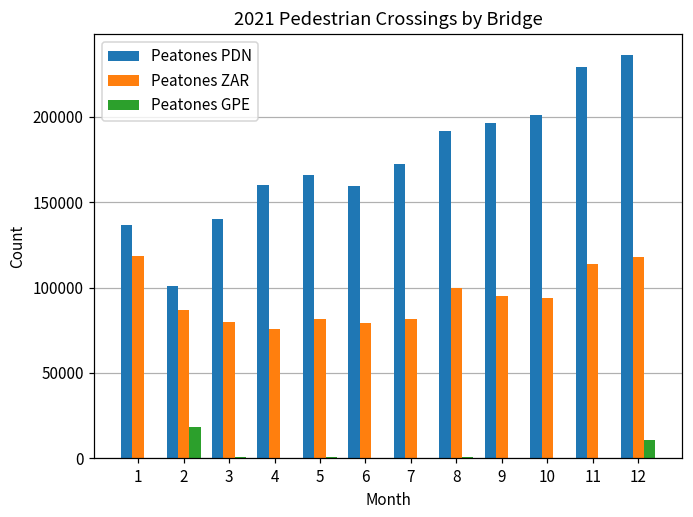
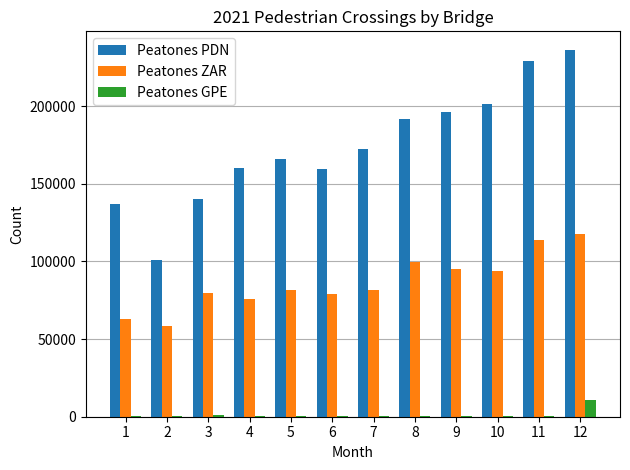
  {
    "Peatones PDN": {
      "1": 137000,
      "2": 101000,
      "3": 140000,
      "4": 160000,
      "5": 166000,
      "6": 160000,
      "7": 173000,
      "8": 192000,
      "9": 196000,
      "10": 201000,
      "11": 229000,
      "12": 236000
    },
    "Peatones ZAR": {
-     "1": 118000,
-     "2": 87000,
+     "1": 63000,
+     "2": 58000,
      "3": 80000,
      "4": 76000,
      "5": 82000,
      "6": 79000,
      "7": 82000,
      "8": 100000,
      "9": 95000,
      "10": 94000,
      "11": 114000,
      "12": 118000
    },
    "Peatones GPE": {
-     "2": 18000,
+     "2": 1000,
      "12": 11000
    }
  }
